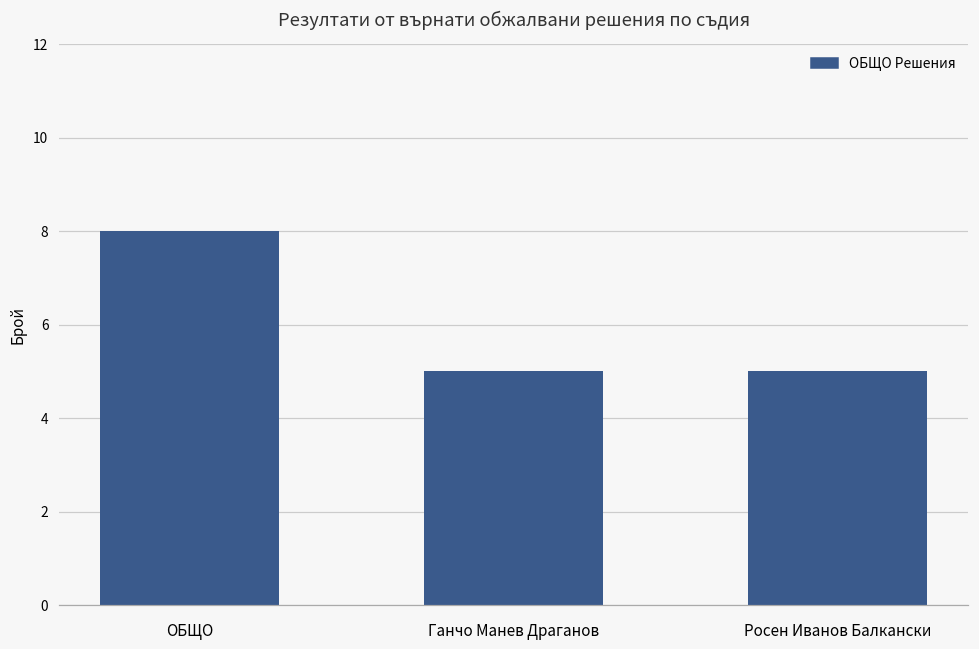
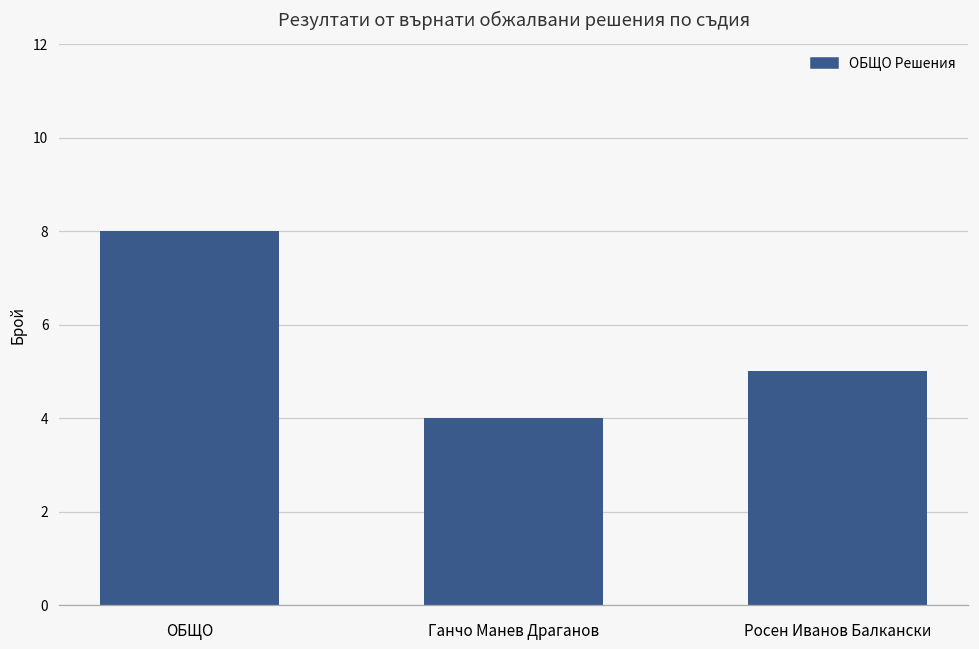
  {
    "ОБЩО": 8,
-   "Ганчо Манев Драганов": 5,
+   "Ганчо Манев Драганов": 4,
    "Росен Иванов Балкански": 5
  }
